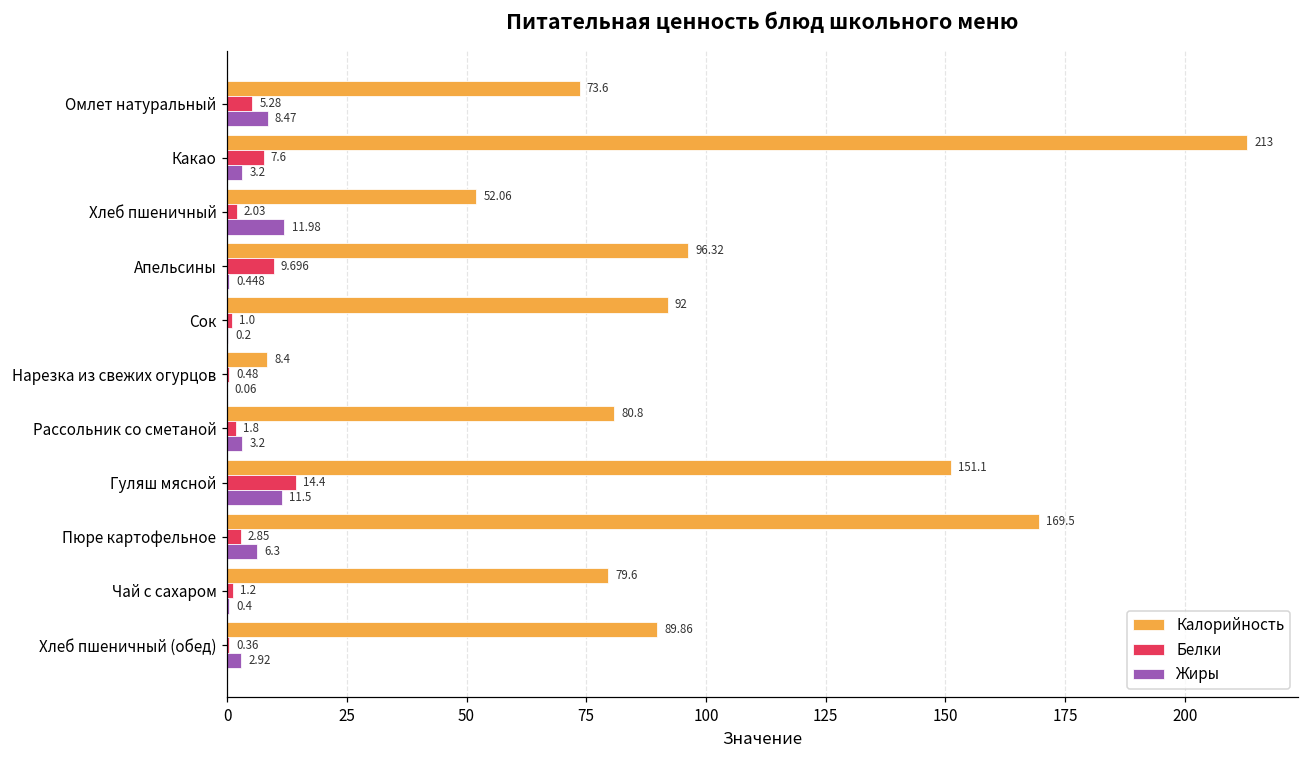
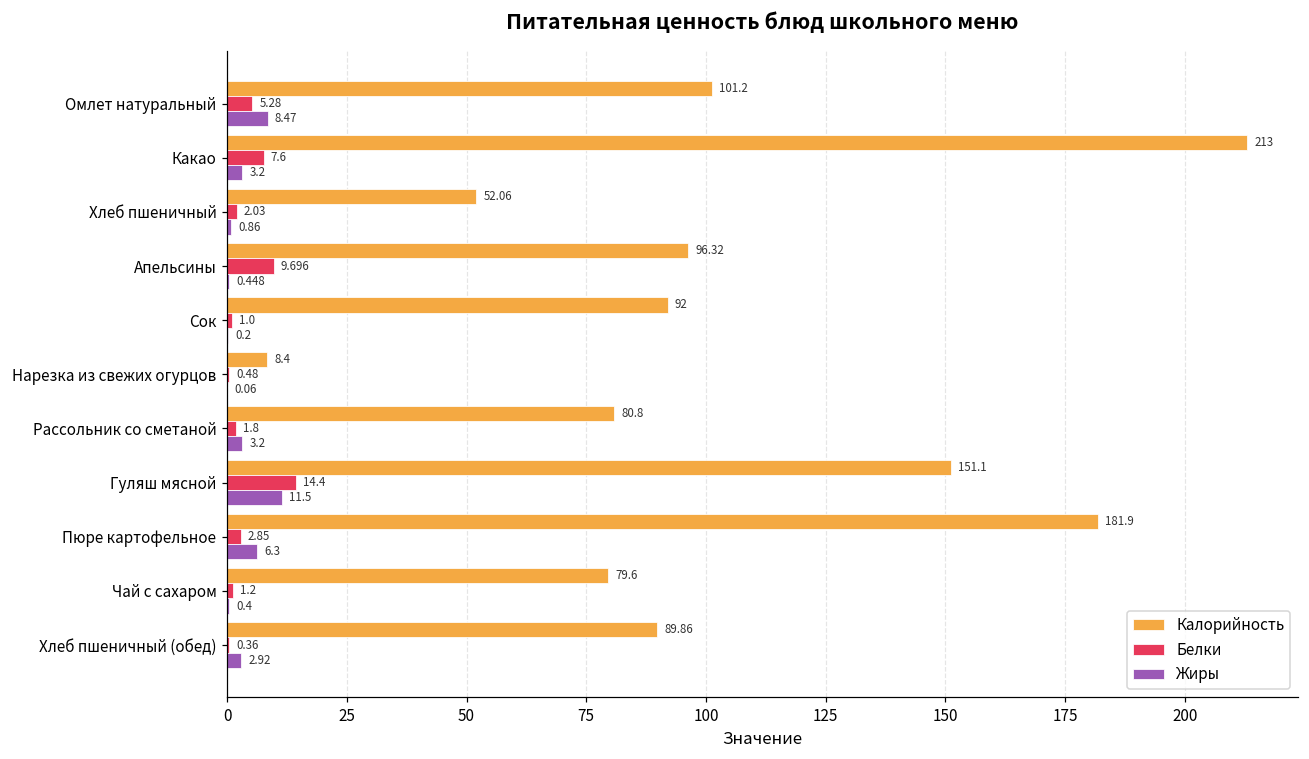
  {
    "Калорийность": {
-     "Омлет натуральный": 73.6,
+     "Омлет натуральный": 101.2,
      "Какао": 213,
      "Хлеб пшеничный": 52.06,
      "Апельсины": 96.32,
      "Сок": 92,
      "Нарезка из свежих огурцов": 8.4,
      "Рассольник со сметаной": 80.8,
      "Гуляш мясной": 151.1,
-     "Пюре картофельное": 169.5,
+     "Пюре картофельное": 181.9,
      "Чай с сахаром": 79.6,
      "Хлеб пшеничный (обед)": 89.86
    },
    "Белки": {
      "Омлет натуральный": 5.28,
      "Какао": 7.6,
      "Хлеб пшеничный": 2.03,
      "Апельсины": 9.696,
      "Сок": 1.0,
      "Нарезка из свежих огурцов": 0.48,
      "Рассольник со сметаной": 1.8,
      "Гуляш мясной": 14.4,
      "Пюре картофельное": 2.85,
      "Чай с сахаром": 1.2,
      "Хлеб пшеничный (обед)": 0.36
    },
    "Жиры": {
      "Омлет натуральный": 8.47,
      "Какао": 3.2,
-     "Хлеб пшеничный": 11.98,
+     "Хлеб пшеничный": 0.86,
      "Апельсины": 0.448,
      "Сок": 0.2,
      "Нарезка из свежих огурцов": 0.06,
      "Рассольник со сметаной": 3.2,
      "Гуляш мясной": 11.5,
      "Пюре картофельное": 6.3,
      "Чай с сахаром": 0.4,
      "Хлеб пшеничный (обед)": 2.92
    }
  }
